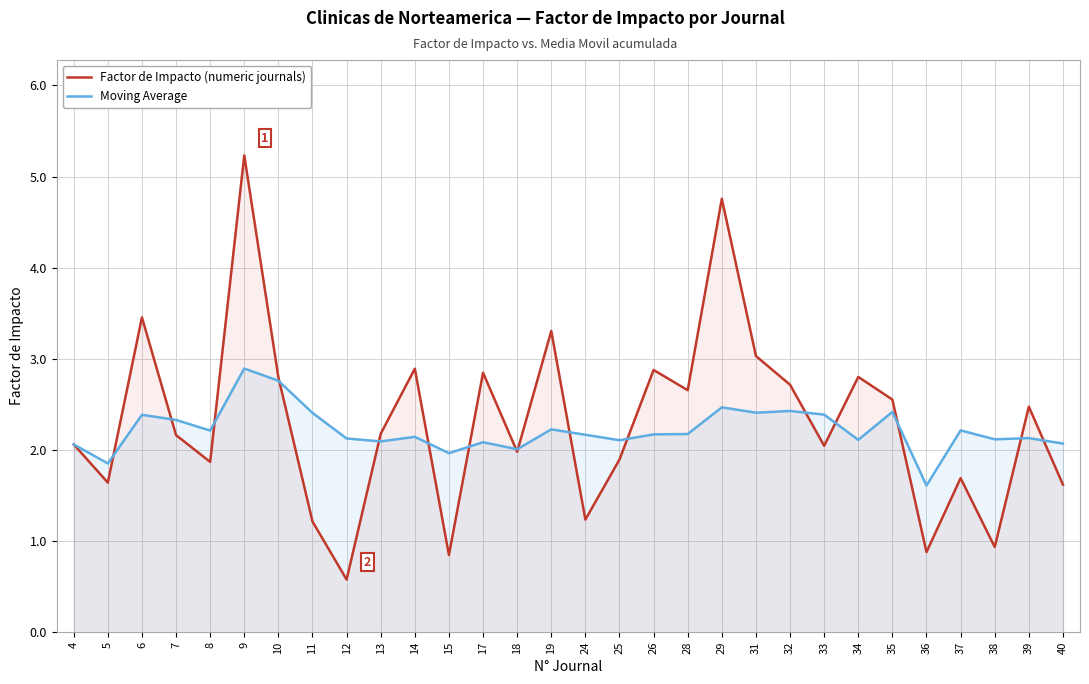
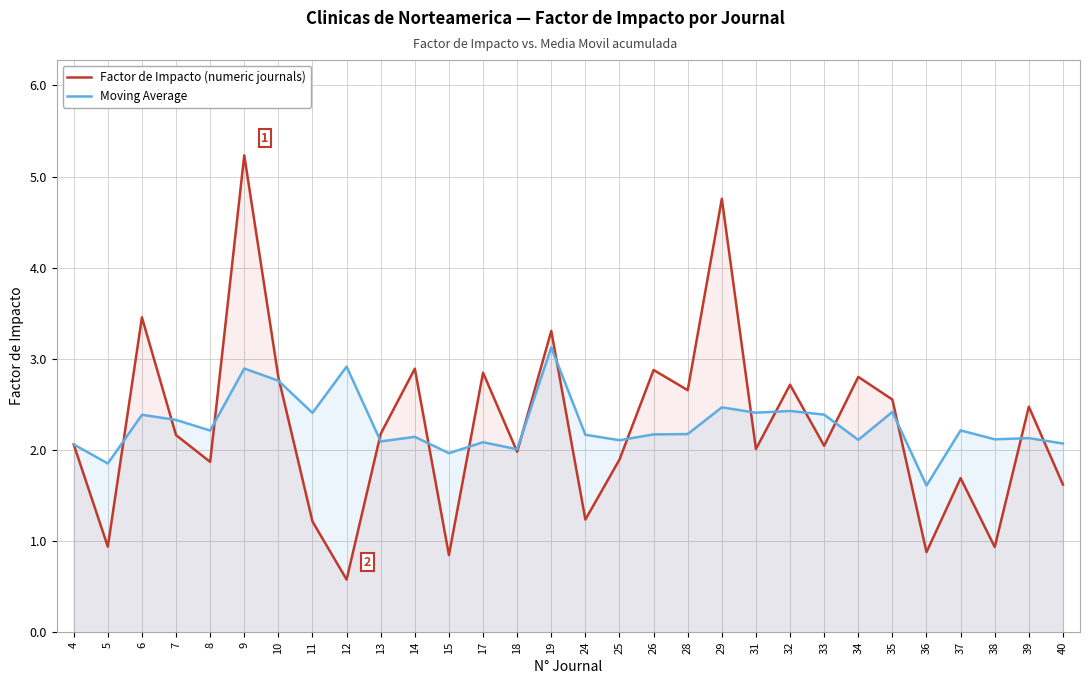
  {
    "Factor de Impacto (numeric journals)": {
-     "5": 1.6,
+     "5": 0.9,
      "6": 3.5,
      "7": 2.2,
      "8": 1.9,
      "10": 2.8,
      "11": 1.2,
      "13": 2.2,
      "14": 2.9,
      "15": 0.8,
      "17": 2.8,
      "18": 2.0,
      "19": 3.3,
      "24": 1.2,
      "25": 1.9,
      "26": 2.9,
      "28": 2.7,
      "29": 4.8,
-     "31": 3.0,
+     "31": 2.0,
      "32": 2.7,
      "33": 2.0,
      "34": 2.8,
      "35": 2.6,
      "36": 0.9,
      "37": 1.7,
      "38": 0.9,
      "39": 2.5,
      "40": 1.6
    },
    "Moving Average": {
      "5": 1.9,
      "6": 2.4,
      "7": 2.3,
      "8": 2.2,
      "9": 2.9,
      "10": 2.8,
      "11": 2.4,
-     "12": 2.1,
+     "12": 2.9,
      "13": 2.1,
      "14": 2.1,
      "15": 2.0,
      "17": 2.1,
      "18": 2.0,
-     "19": 2.2,
+     "19": 3.1,
      "24": 2.2,
      "25": 2.1,
      "26": 2.2,
      "28": 2.2,
      "29": 2.5,
      "31": 2.4,
      "32": 2.4,
      "33": 2.4,
      "34": 2.1,
      "35": 2.4,
      "36": 1.6,
      "37": 2.2,
      "38": 2.1,
      "39": 2.1,
      "40": 2.1
    }
  }
